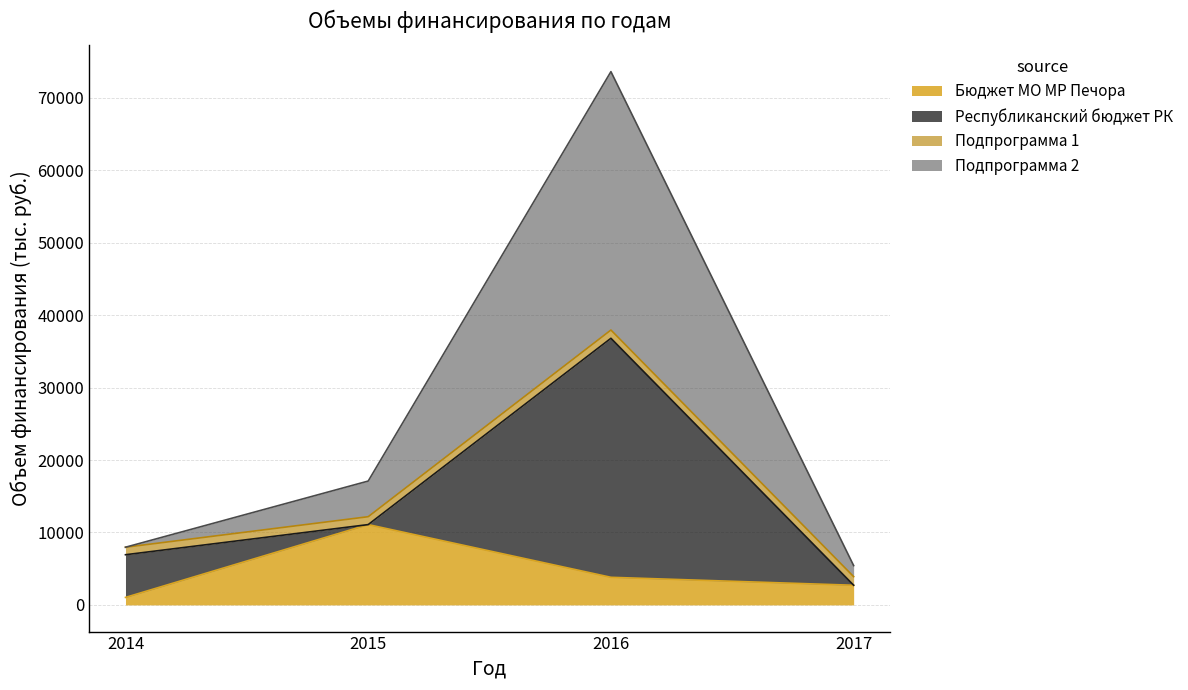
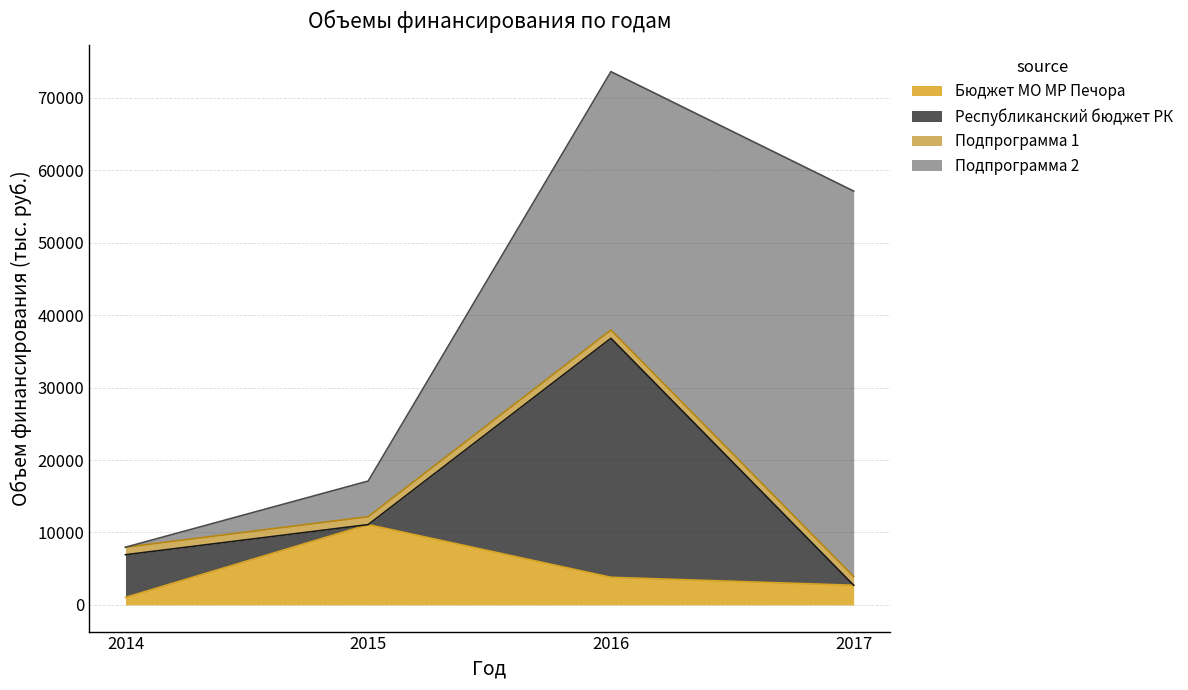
  {
    "Республиканский бюджет РК": {
      "2014": 6000,
      "2016": 33000
    },
    "Подпрограмма 2": {
      "2015": 5000,
      "2016": 36000,
-     "2017": 2000
+     "2017": 53000
    }
  }
